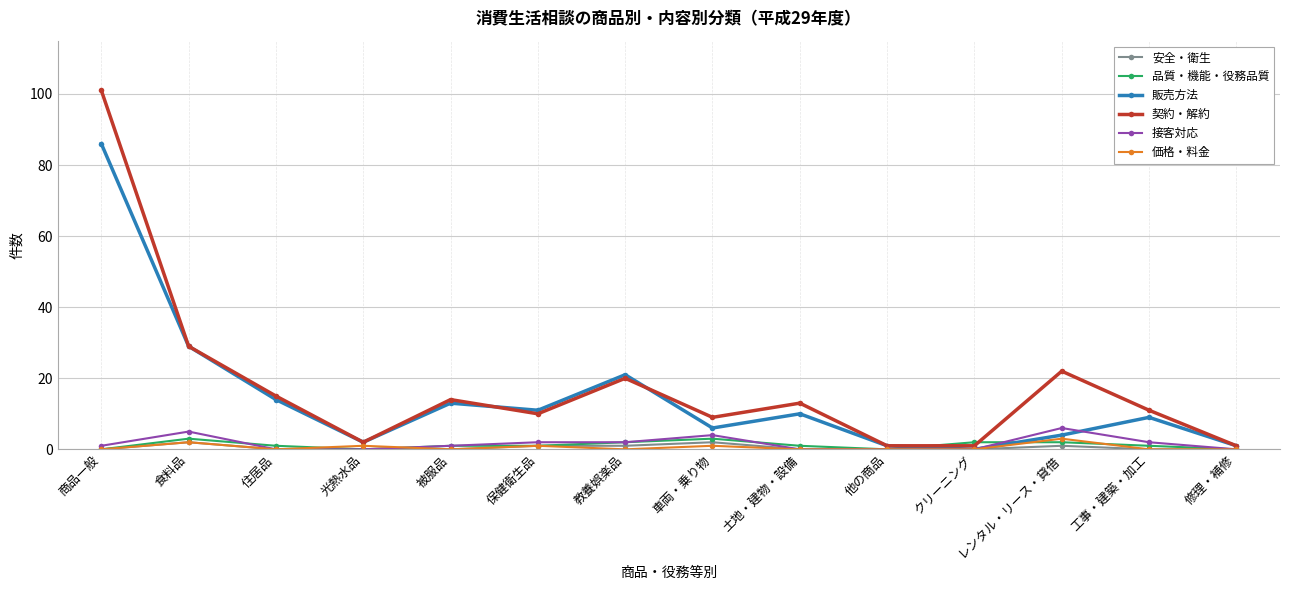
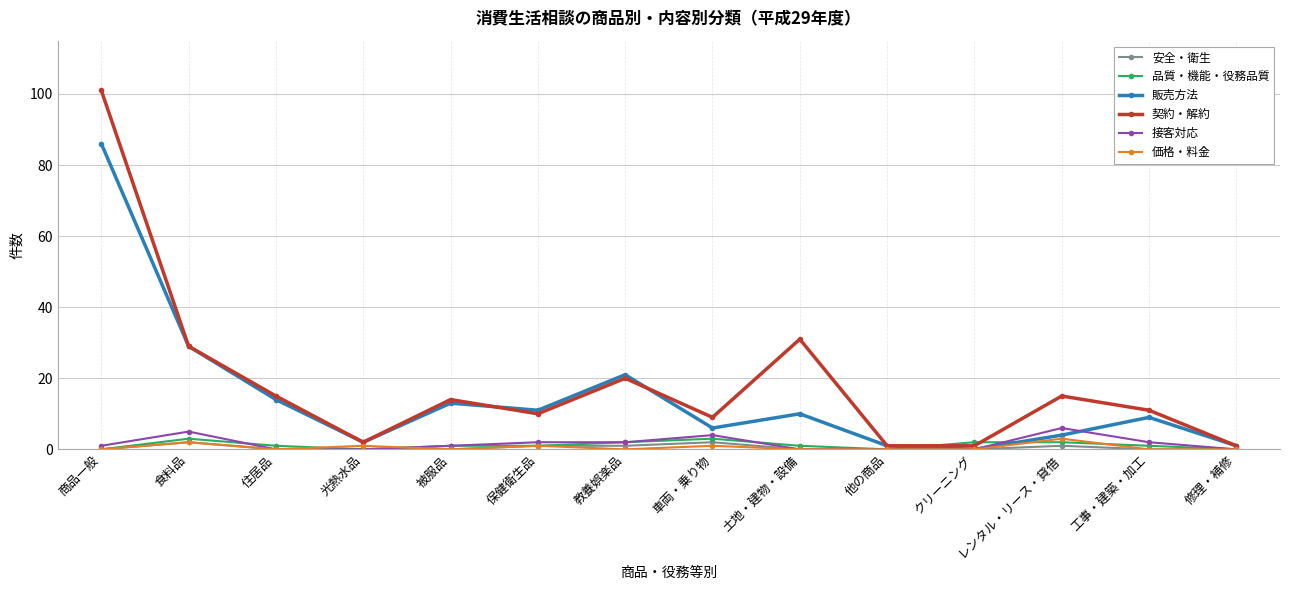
  {
    "安全・衛生": {
      "教養娯楽品": 1,
      "車両・乗り物": 2,
      "レンタル・リース・貸借": 1
    },
    "品質・機能・役務品質": {
      "食料品": 3,
      "住居品": 1,
      "車両・乗り物": 3,
      "土地・建物・設備": 1,
      "クリーニング": 2,
      "レンタル・リース・貸借": 2,
      "工事・建築・加工": 1
    },
    "販売方法": {
      "商品一般": 86,
      "住居品": 14,
      "被服品": 13,
      "保健衛生品": 11,
      "教養娯楽品": 21,
      "車両・乗り物": 6,
      "土地・建物・設備": 10,
      "レンタル・リース・貸借": 4,
      "工事・建築・加工": 9
    },
    "契約・解約": {
      "商品一般": 101,
      "住居品": 15,
      "被服品": 14,
      "保健衛生品": 10,
      "教養娯楽品": 20,
      "車両・乗り物": 9,
-     "土地・建物・設備": 13,
+     "土地・建物・設備": 31,
      "クリーニング": 1,
-     "レンタル・リース・貸借": 22,
+     "レンタル・リース・貸借": 15,
      "工事・建築・加工": 11
    },
    "接客対応": {
      "商品一般": 1,
      "食料品": 5,
      "保健衛生品": 2,
      "車両・乗り物": 4,
      "レンタル・リース・貸借": 6,
      "工事・建築・加工": 2
    },
    "価格・料金": {
      "光熱水品": 1,
      "教養娯楽品": 0,
      "車両・乗り物": 1,
      "レンタル・リース・貸借": 3
    }
  }
